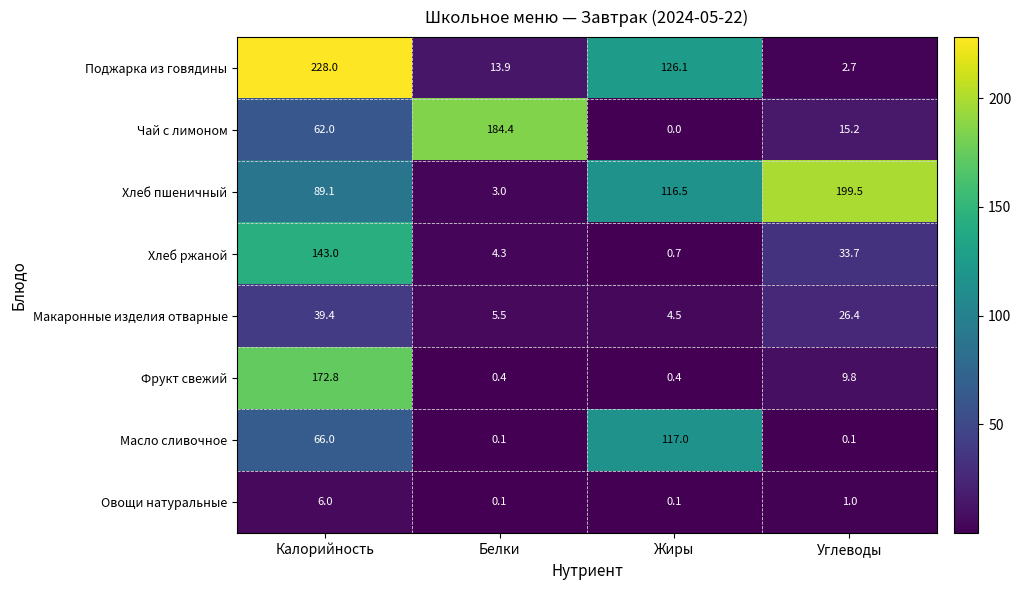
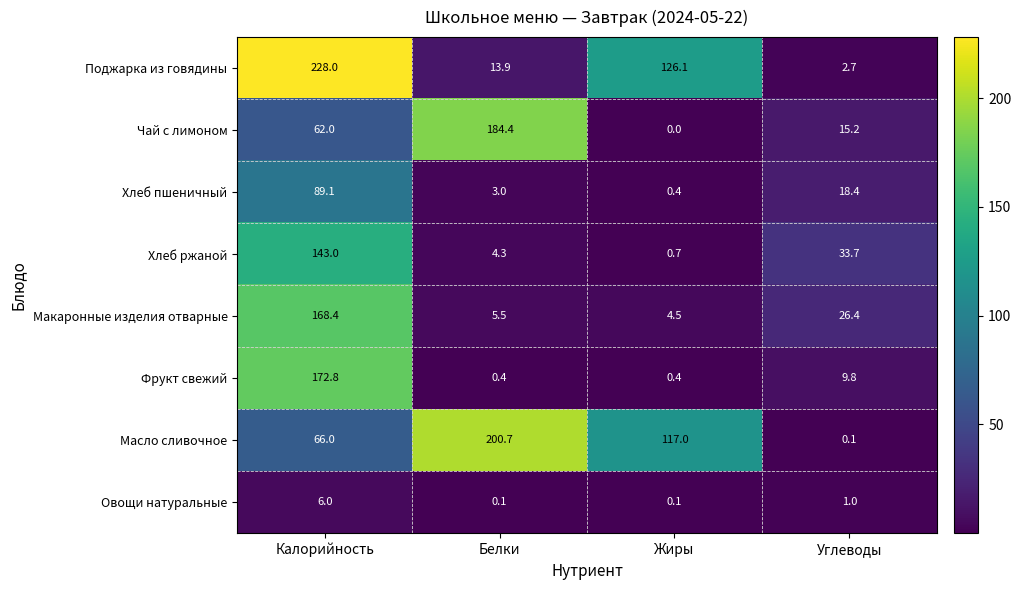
  {
    "Поджарка из говядины": {
      "Калорийность": 228.0,
      "Белки": 13.9,
      "Жиры": 126.1,
      "Углеводы": 2.7
    },
    "Чай с лимоном": {
      "Калорийность": 62.0,
      "Белки": 184.4,
      "Жиры": 0.0,
      "Углеводы": 15.2
    },
    "Хлеб пшеничный": {
      "Калорийность": 89.1,
      "Белки": 3.0,
-     "Жиры": 116.5,
-     "Углеводы": 199.5
+     "Жиры": 0.4,
+     "Углеводы": 18.4
    },
    "Хлеб ржаной": {
      "Калорийность": 143.0,
      "Белки": 4.3,
      "Жиры": 0.7,
      "Углеводы": 33.7
    },
    "Макаронные изделия отварные": {
-     "Калорийность": 39.4,
+     "Калорийность": 168.4,
      "Белки": 5.5,
      "Жиры": 4.5,
      "Углеводы": 26.4
    },
    "Фрукт свежий": {
      "Калорийность": 172.8,
      "Белки": 0.4,
      "Жиры": 0.4,
      "Углеводы": 9.8
    },
    "Масло сливочное": {
      "Калорийность": 66.0,
-     "Белки": 0.1,
+     "Белки": 200.7,
      "Жиры": 117.0,
      "Углеводы": 0.1
    },
    "Овощи натуральные": {
      "Калорийность": 6.0,
      "Белки": 0.1,
      "Жиры": 0.1,
      "Углеводы": 1.0
    }
  }
